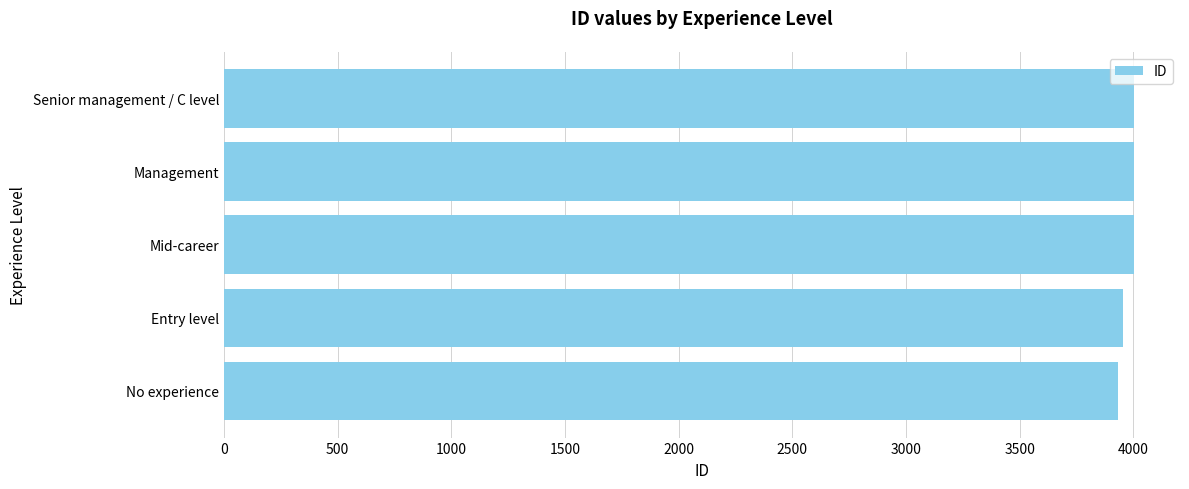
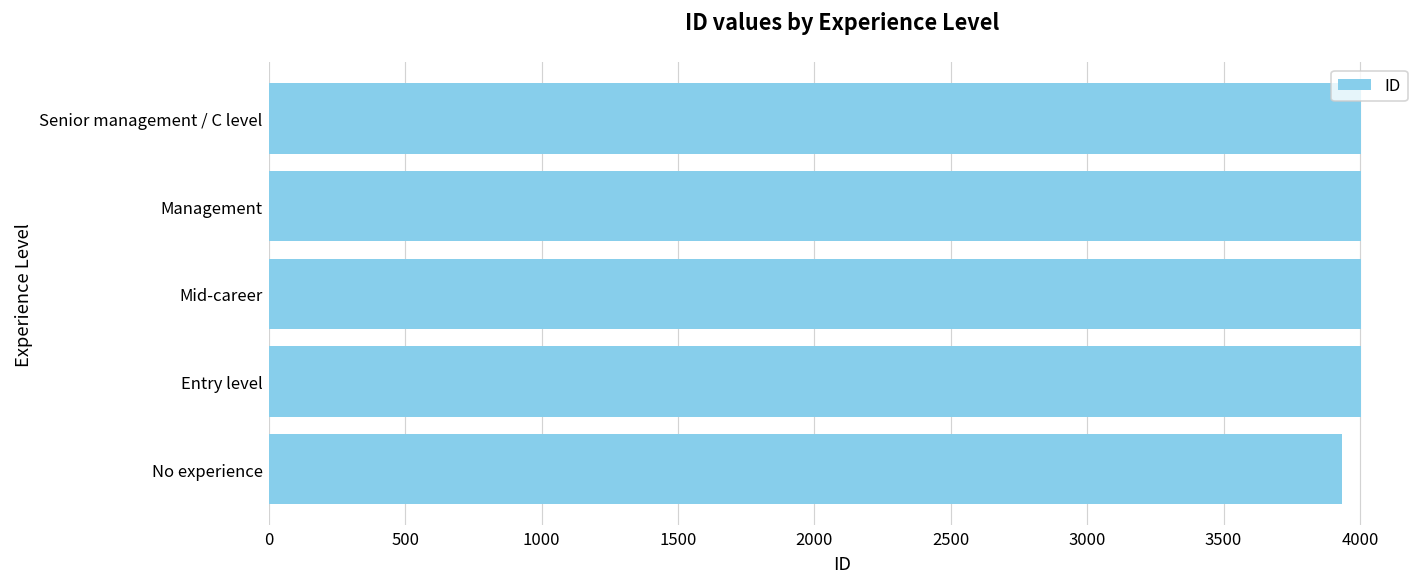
  {
    "Senior management / C level": 4010,
    "Management": 4000,
    "Mid-career": 4000,
-   "Entry level": 3950,
+   "Entry level": 4000,
    "No experience": 3930
  }
